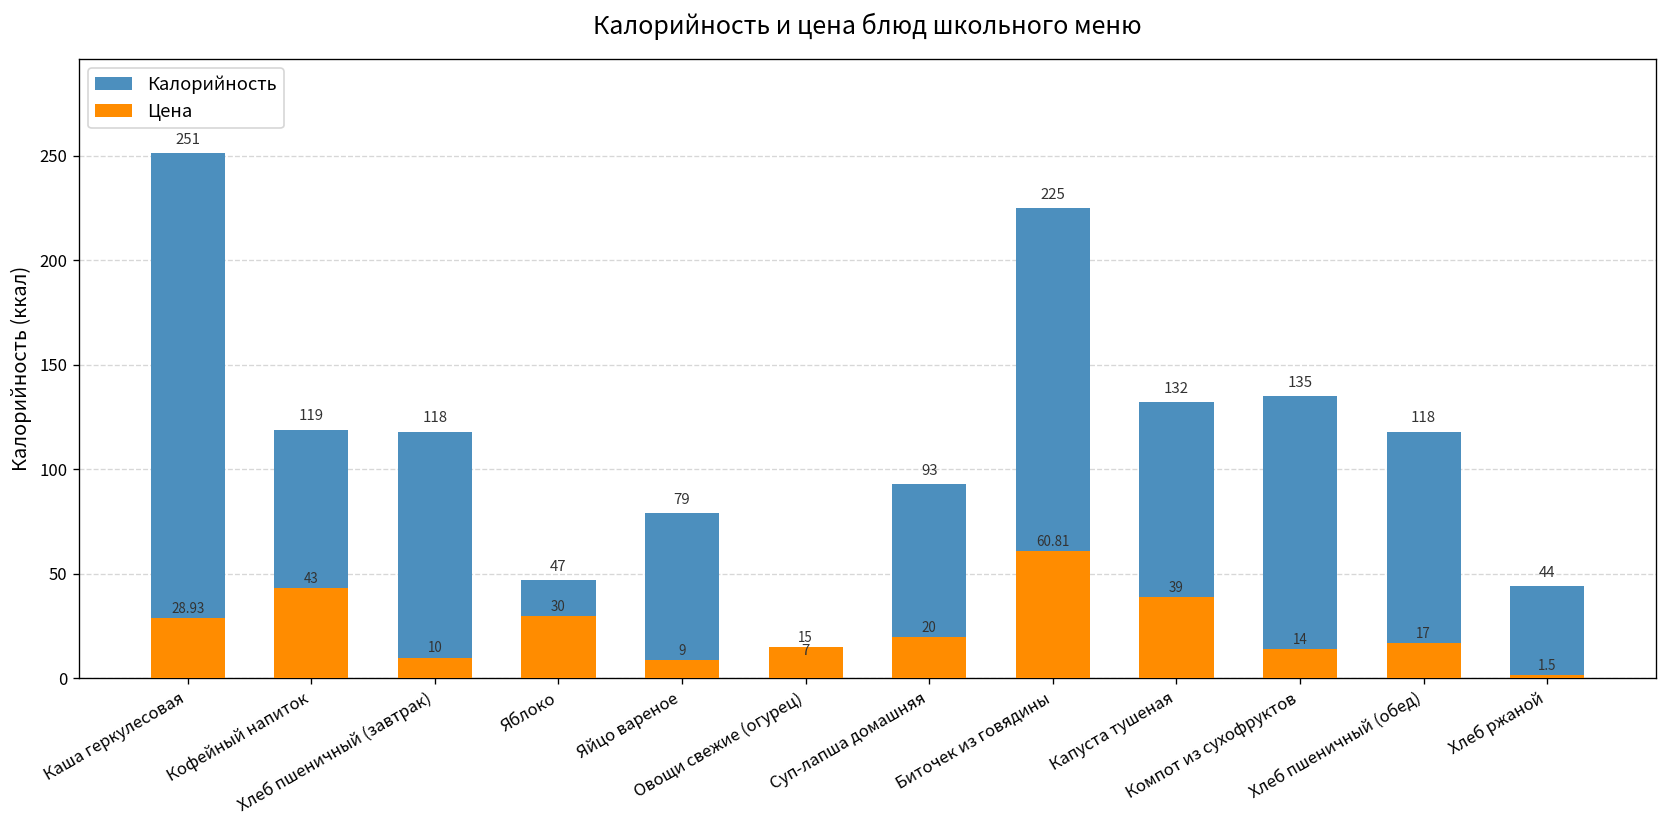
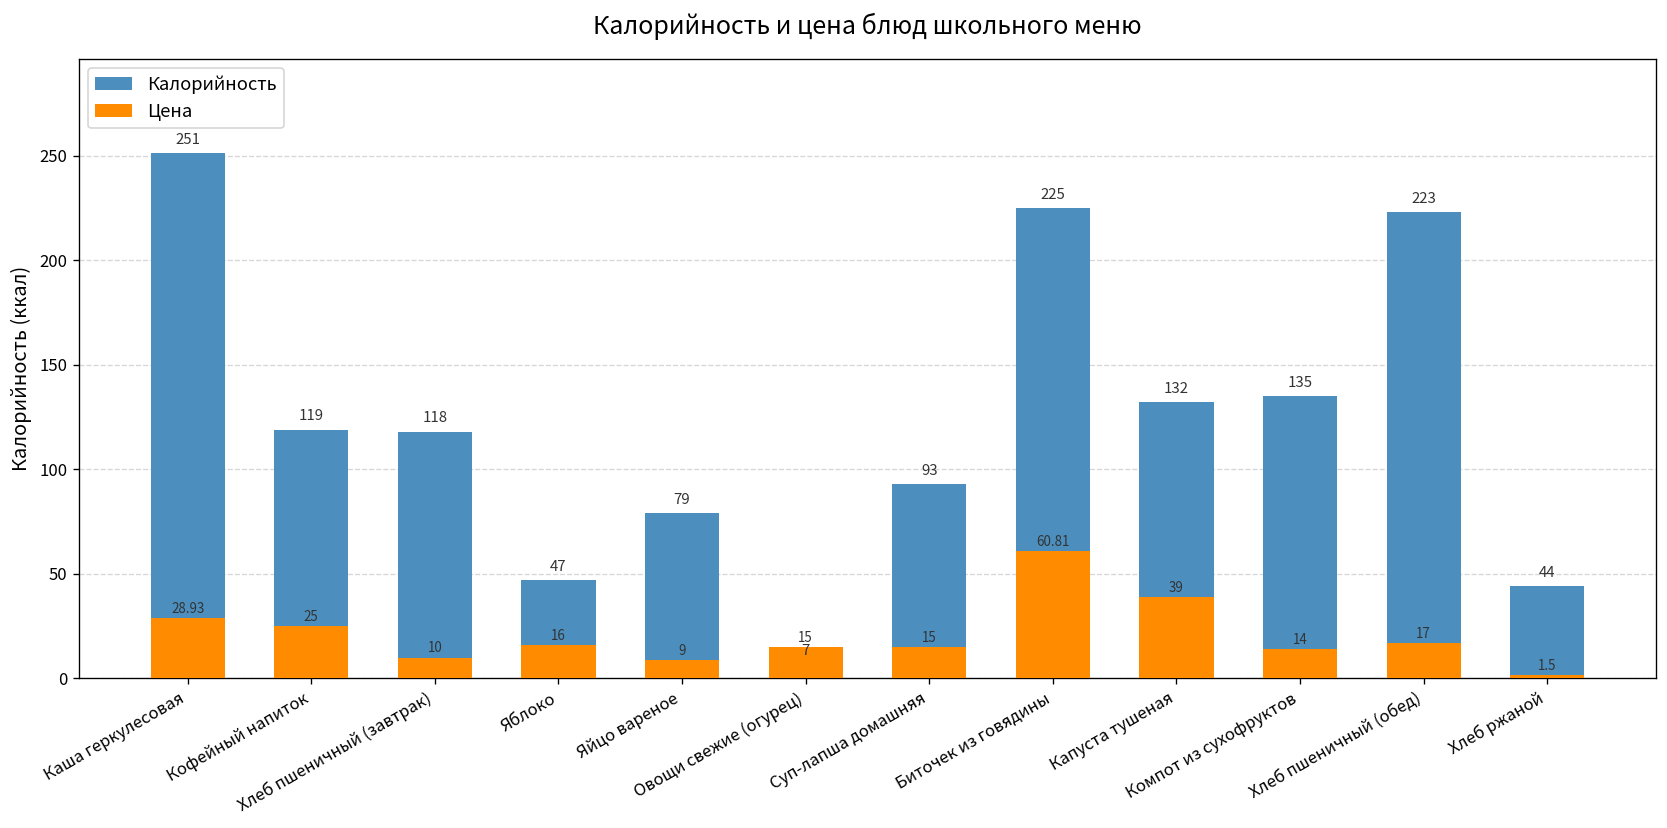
  {
    "Калорийность": {
      "Кофейный напиток": 119,
      "Хлеб пшеничный (завтрак)": 118,
      "Яблоко": 47,
      "Яйцо вареное": 79,
      "Суп-лапша домашняя": 93,
      "Биточек из говядины": 225,
      "Капуста тушеная": 132,
      "Компот из сухофруктов": 135,
-     "Хлеб пшеничный (обед)": 118,
+     "Хлеб пшеничный (обед)": 223,
      "Хлеб ржаной": 44
    },
    "Цена": {
-     "Кофейный напиток": 43,
-     "Яблоко": 30,
+     "Кофейный напиток": 25,
+     "Яблоко": 16,
      "Овощи свежие (огурец)": 15,
-     "Суп-лапша домашняя": 20
+     "Суп-лапша домашняя": 15
    }
  }
